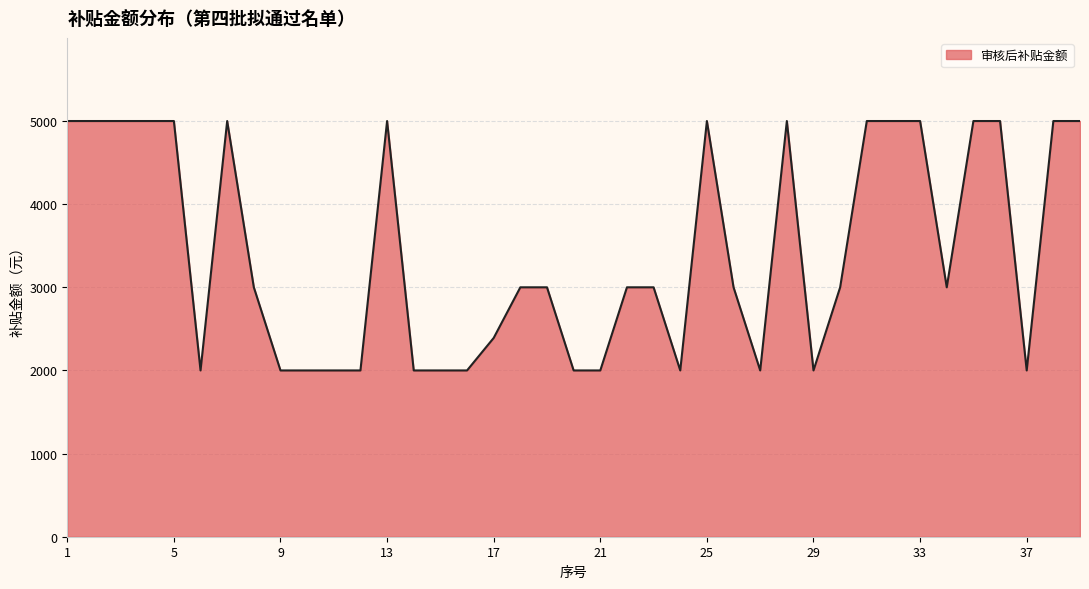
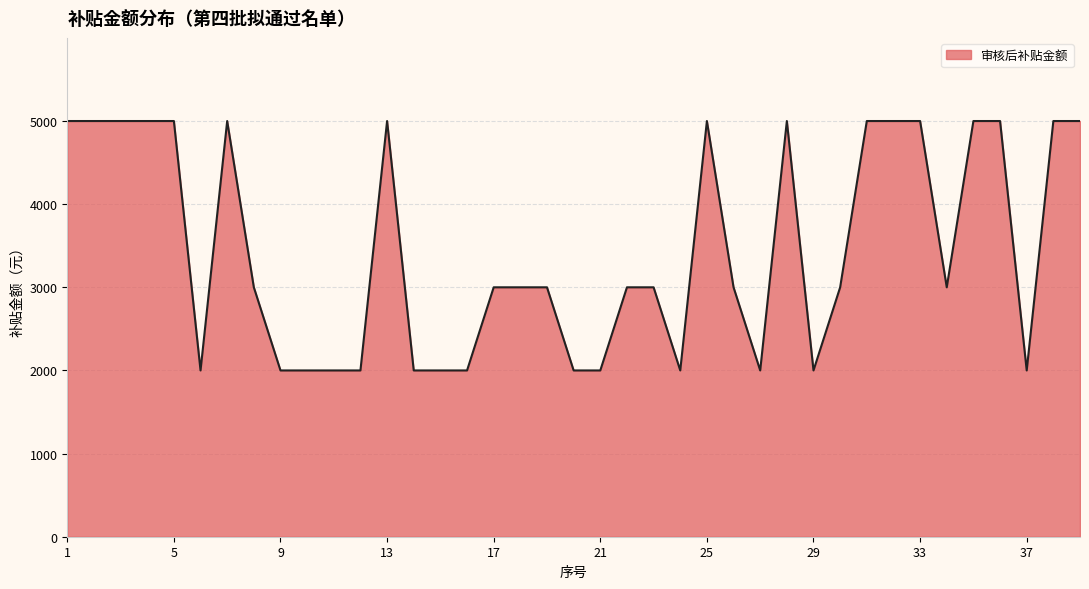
  {
    "1": 5000,
    "5": 5000,
    "9": 2000,
    "13": 5000,
-   "17": 2400,
+   "17": 3000,
    "21": 2000,
    "25": 5000,
    "29": 2000,
    "33": 5000,
    "37": 2000
  }
